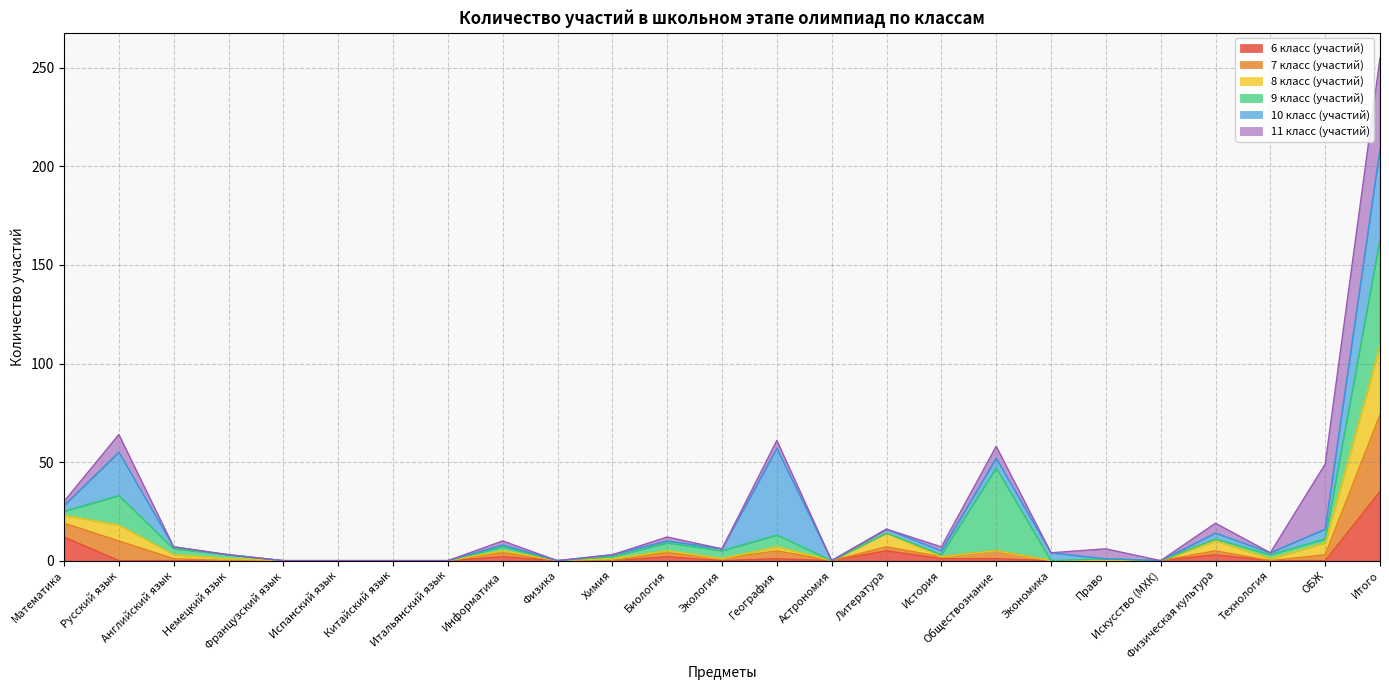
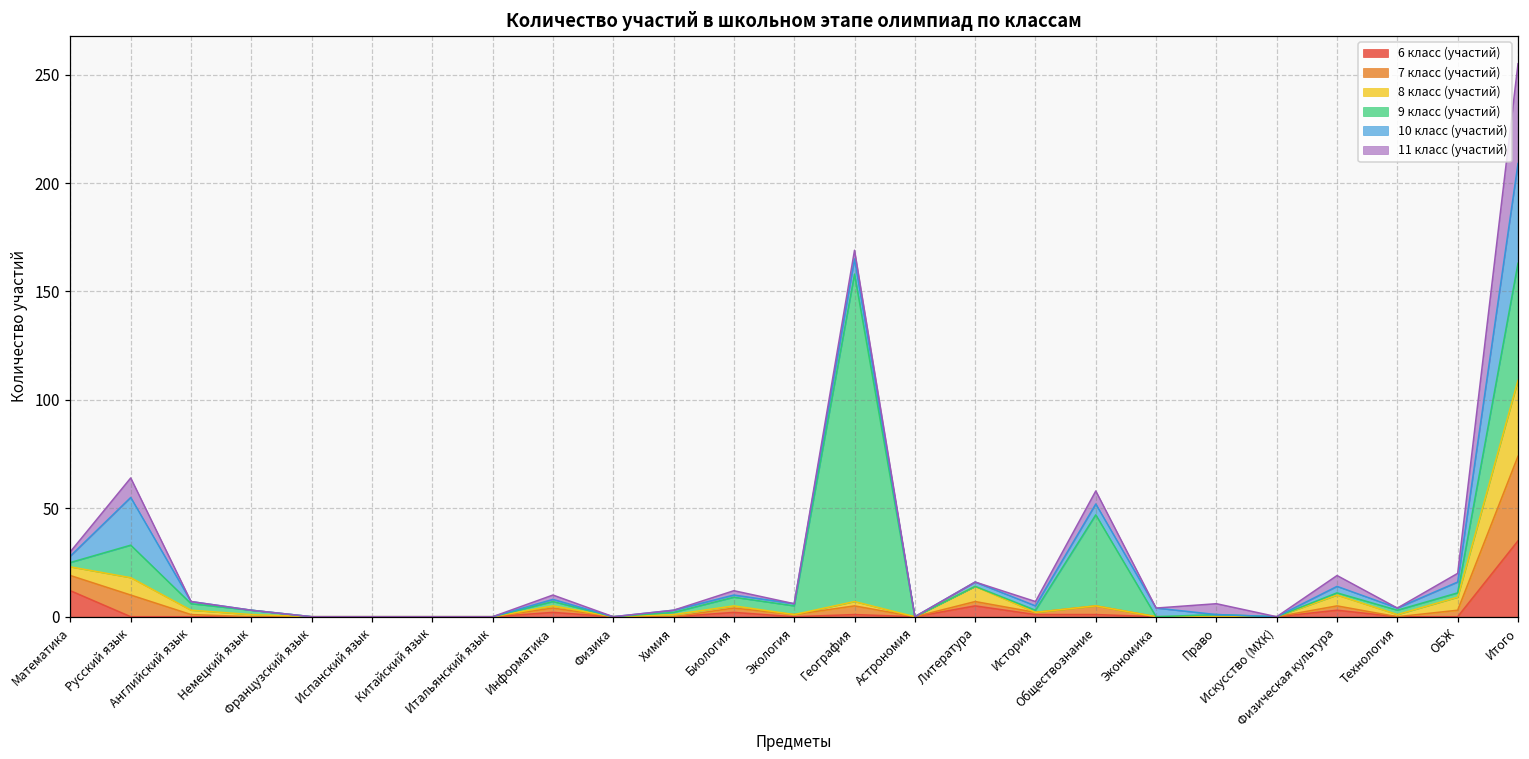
  {
    "8 класс (участий)": {
      "Математика": 4,
      "Русский язык": 8,
      "Английский язык": 2,
      "География": 2,
      "ОБЖ": 6,
      "Итого": 35
    },
    "9 класс (участий)": {
      "Математика": 2,
      "Русский язык": 15,
-     "География": 6,
+     "География": 151,
      "Обществознание": 42,
      "ОБЖ": 2,
      "Итого": 54
    },
    "10 класс (участий)": {
      "Математика": 3,
      "Русский язык": 22,
-     "География": 44,
+     "География": 7,
      "История": 2,
      "Обществознание": 5,
      "Физическая культура": 3,
      "ОБЖ": 5,
      "Итого": 46
    },
    "11 класс (участий)": {
      "Математика": 2,
      "Русский язык": 9,
      "Информатика": 2,
      "Биология": 2,
      "География": 4,
      "История": 2,
      "Обществознание": 6,
      "Право": 5,
      "Физическая культура": 5,
-     "ОБЖ": 33,
+     "ОБЖ": 4,
      "Итого": 46
    }
  }
